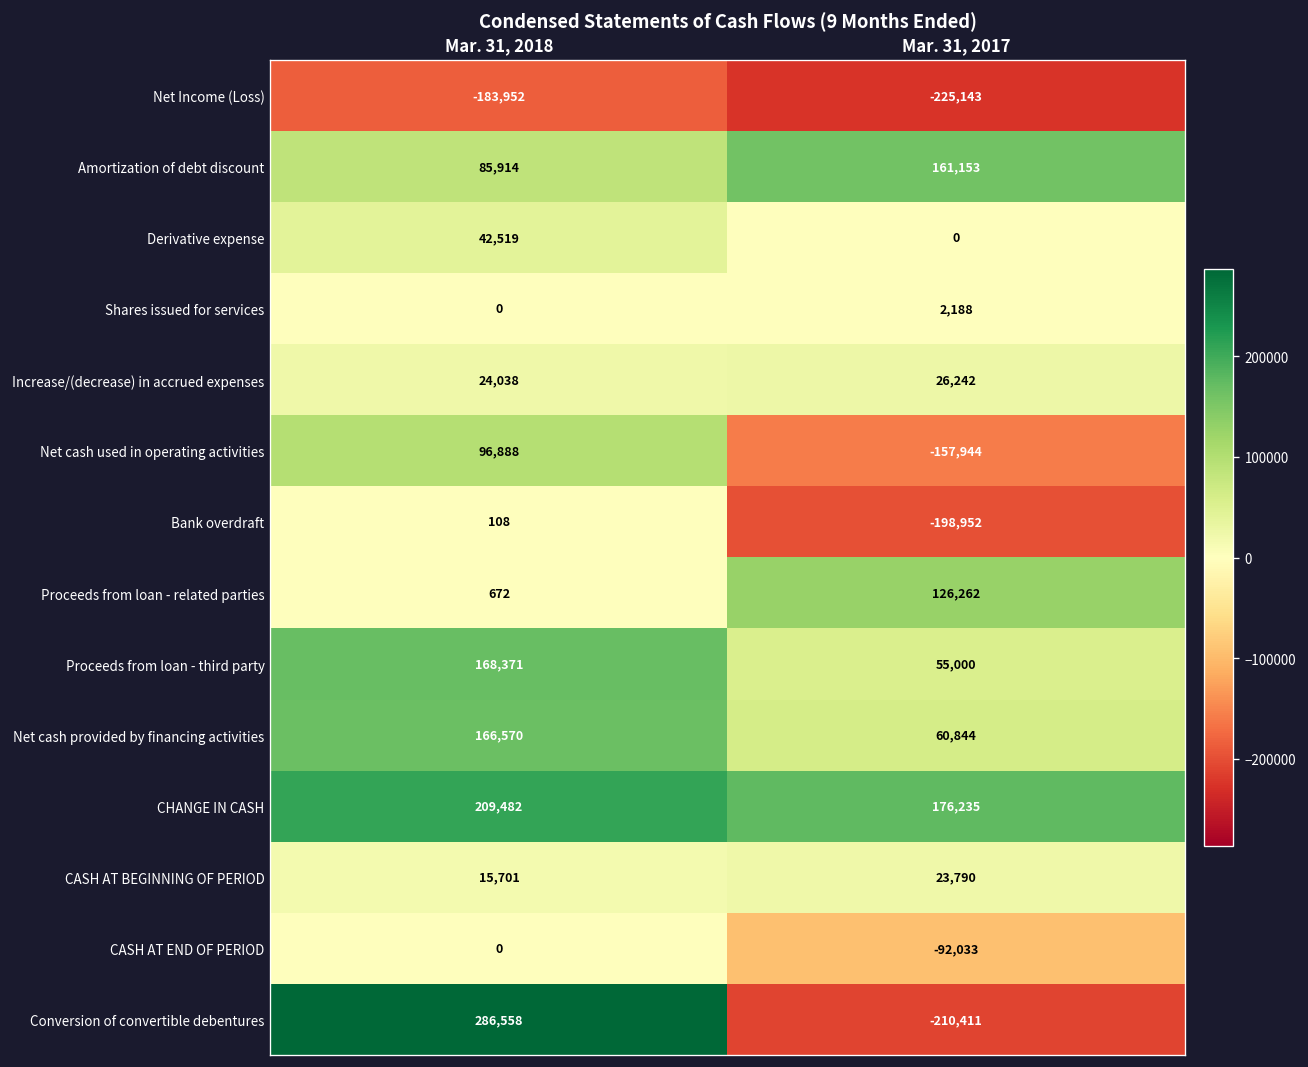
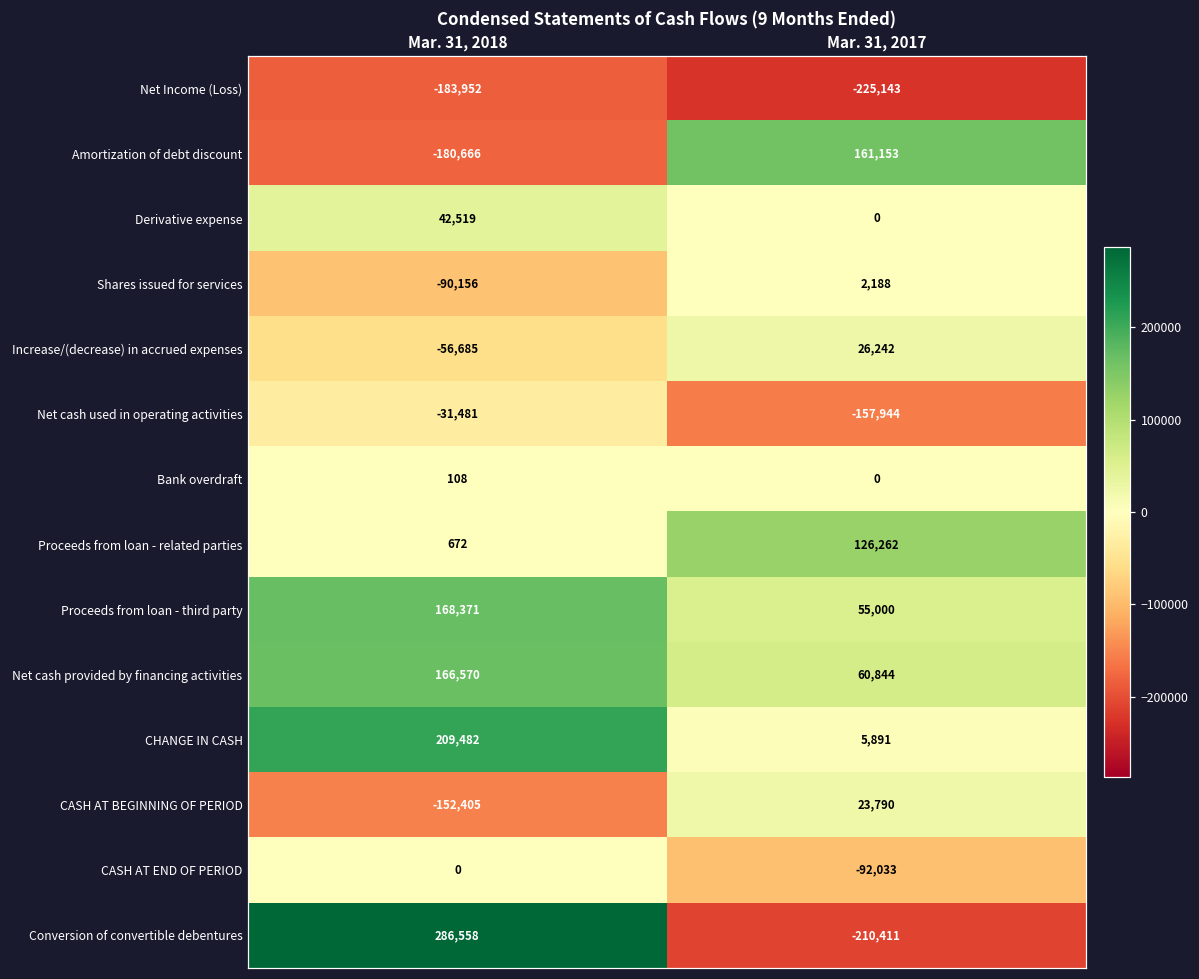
  {
    "Net Income (Loss)": {
      "Mar. 31, 2018": "-183,952",
      "Mar. 31, 2017": "-225,143"
    },
    "Amortization of debt discount": {
-     "Mar. 31, 2018": "85,914",
+     "Mar. 31, 2018": "-180,666",
      "Mar. 31, 2017": "161,153"
    },
    "Derivative expense": {
      "Mar. 31, 2018": "42,519",
      "Mar. 31, 2017": "0"
    },
    "Shares issued for services": {
-     "Mar. 31, 2018": "0",
+     "Mar. 31, 2018": "-90,156",
      "Mar. 31, 2017": "2,188"
    },
    "Increase/(decrease) in accrued expenses": {
-     "Mar. 31, 2018": "24,038",
+     "Mar. 31, 2018": "-56,685",
      "Mar. 31, 2017": "26,242"
    },
    "Net cash used in operating activities": {
-     "Mar. 31, 2018": "96,888",
+     "Mar. 31, 2018": "-31,481",
      "Mar. 31, 2017": "-157,944"
    },
    "Bank overdraft": {
      "Mar. 31, 2018": "108",
-     "Mar. 31, 2017": "-198,952"
+     "Mar. 31, 2017": "0"
    },
    "Proceeds from loan - related parties": {
      "Mar. 31, 2018": "672",
      "Mar. 31, 2017": "126,262"
    },
    "Proceeds from loan - third party": {
      "Mar. 31, 2018": "168,371",
      "Mar. 31, 2017": "55,000"
    },
    "Net cash provided by financing activities": {
      "Mar. 31, 2018": "166,570",
      "Mar. 31, 2017": "60,844"
    },
    "CHANGE IN CASH": {
      "Mar. 31, 2018": "209,482",
-     "Mar. 31, 2017": "176,235"
+     "Mar. 31, 2017": "5,891"
    },
    "CASH AT BEGINNING OF PERIOD": {
-     "Mar. 31, 2018": "15,701",
+     "Mar. 31, 2018": "-152,405",
      "Mar. 31, 2017": "23,790"
    },
    "CASH AT END OF PERIOD": {
      "Mar. 31, 2018": "0",
      "Mar. 31, 2017": "-92,033"
    },
    "Conversion of convertible debentures": {
      "Mar. 31, 2018": "286,558",
      "Mar. 31, 2017": "-210,411"
    }
  }
